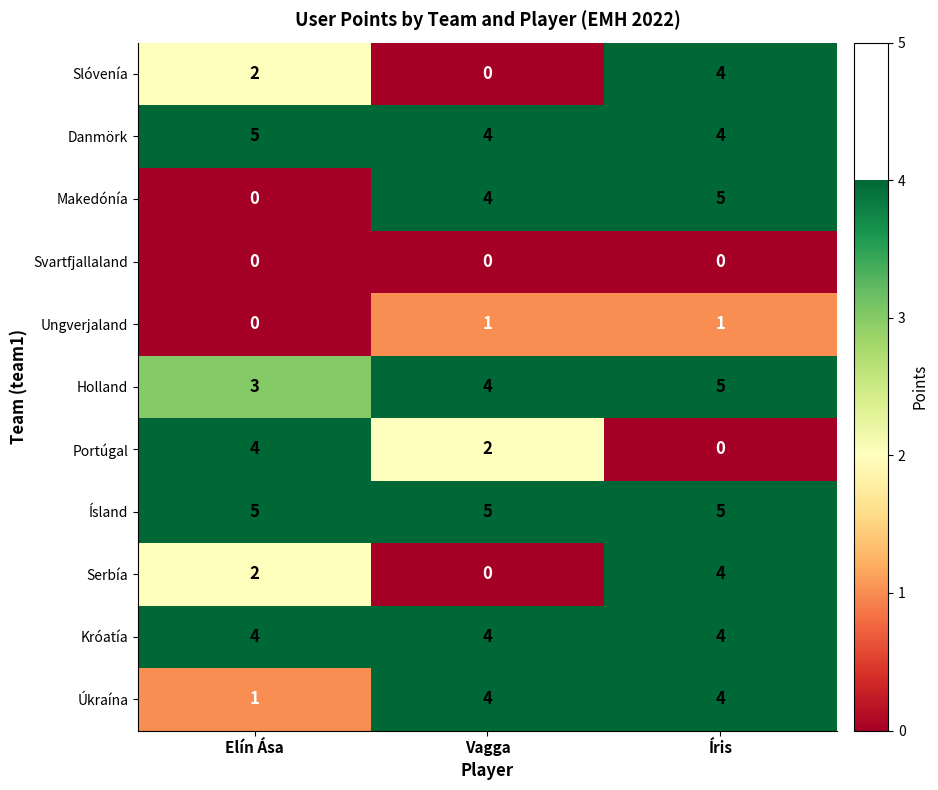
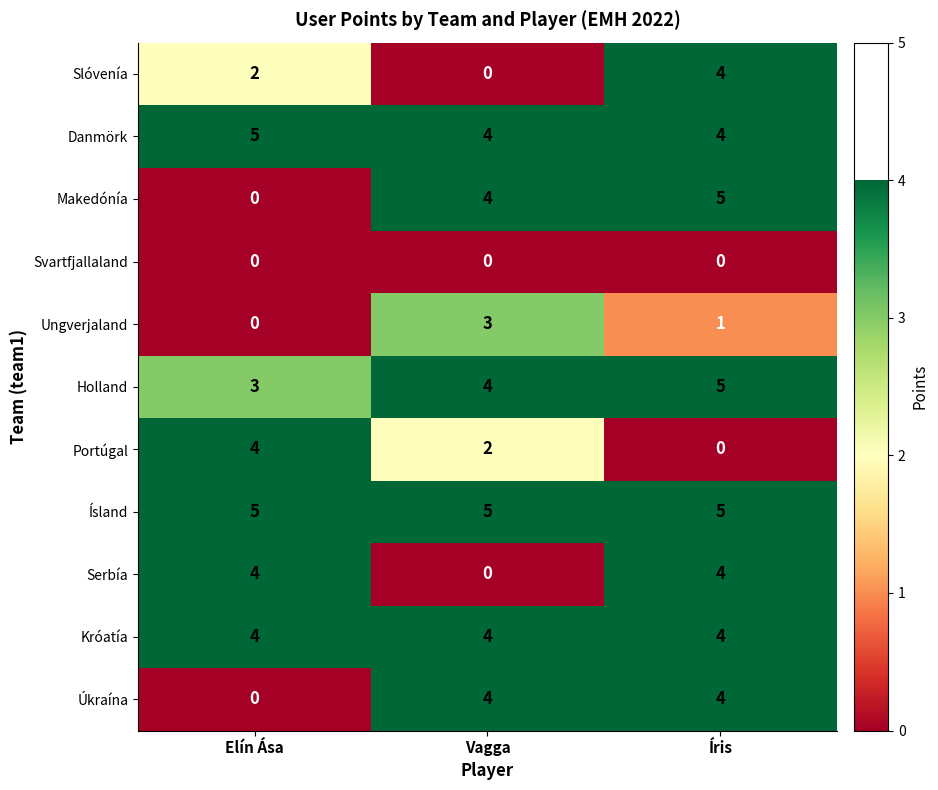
  {
    "Slóvenía": {
      "Elín Ása": 2,
      "Vagga": 0,
      "Íris": 4
    },
    "Danmörk": {
      "Elín Ása": 5,
      "Vagga": 4,
      "Íris": 4
    },
    "Makedónía": {
      "Elín Ása": 0,
      "Vagga": 4,
      "Íris": 5
    },
    "Svartfjallaland": {
      "Elín Ása": 0,
      "Vagga": 0,
      "Íris": 0
    },
    "Ungverjaland": {
      "Elín Ása": 0,
-     "Vagga": 1,
+     "Vagga": 3,
      "Íris": 1
    },
    "Holland": {
      "Elín Ása": 3,
      "Vagga": 4,
      "Íris": 5
    },
    "Portúgal": {
      "Elín Ása": 4,
      "Vagga": 2,
      "Íris": 0
    },
    "Ísland": {
      "Elín Ása": 5,
      "Vagga": 5,
      "Íris": 5
    },
    "Serbía": {
-     "Elín Ása": 2,
+     "Elín Ása": 4,
      "Vagga": 0,
      "Íris": 4
    },
    "Króatía": {
      "Elín Ása": 4,
      "Vagga": 4,
      "Íris": 4
    },
    "Úkraína": {
-     "Elín Ása": 1,
+     "Elín Ása": 0,
      "Vagga": 4,
      "Íris": 4
    }
  }
